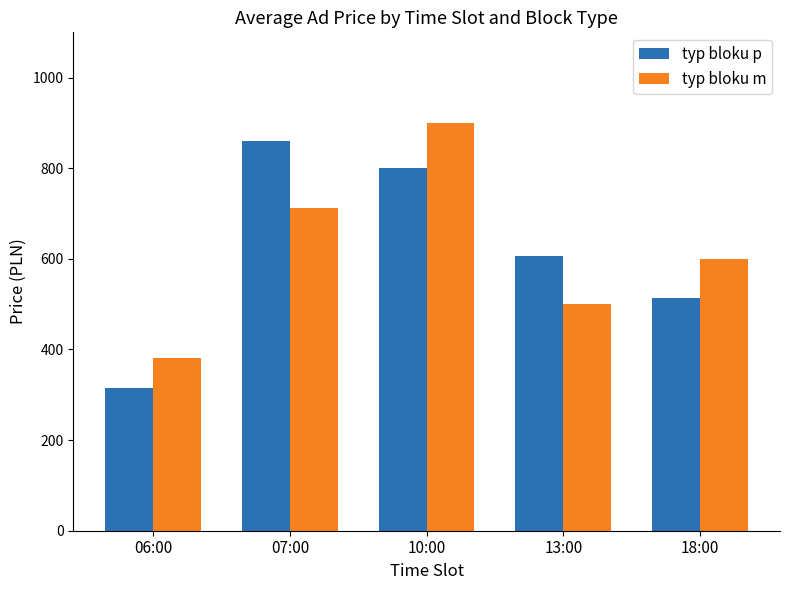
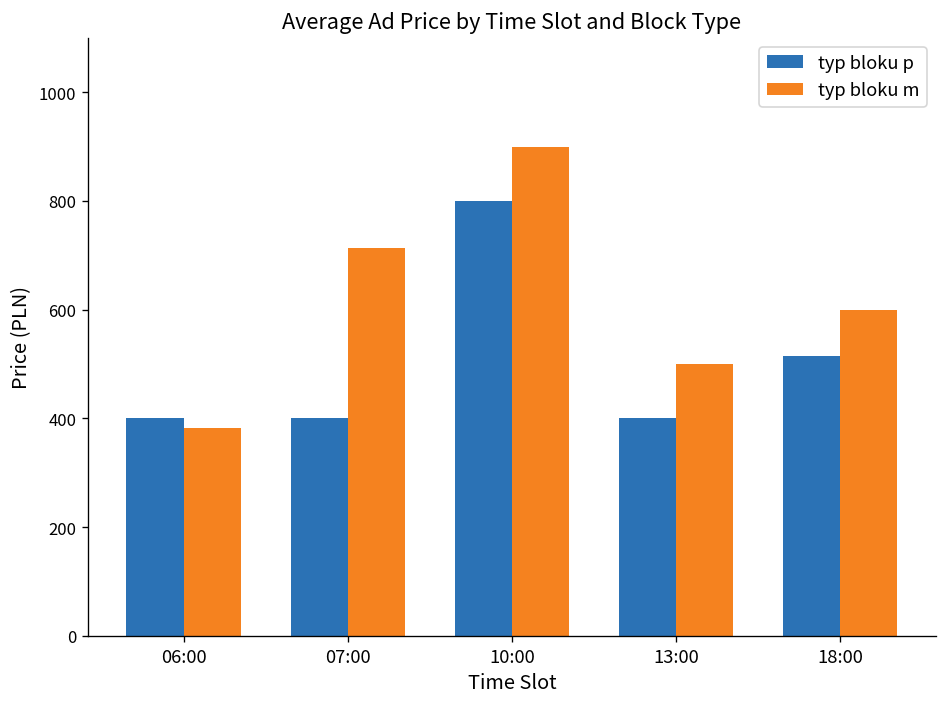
  {
    "typ bloku p": {
-     "06:00": 320,
-     "07:00": 860,
+     "06:00": 400,
+     "07:00": 400,
      "10:00": 800,
-     "13:00": 610,
+     "13:00": 400,
      "18:00": 510
    },
    "typ bloku m": {
      "06:00": 380,
      "07:00": 710,
      "10:00": 900,
      "13:00": 500,
      "18:00": 600
    }
  }
